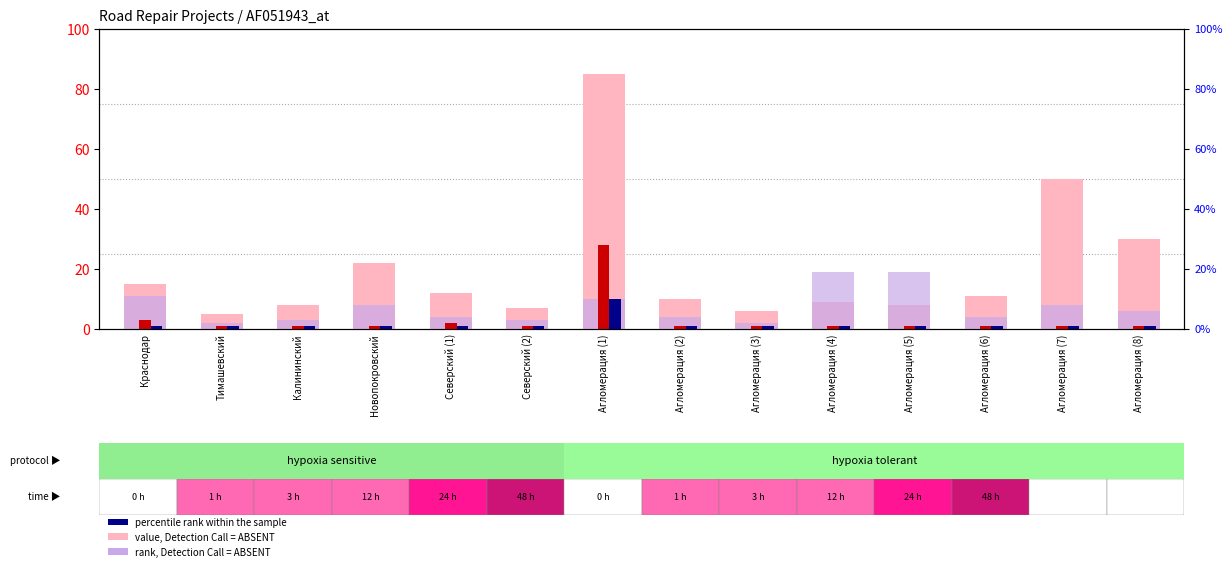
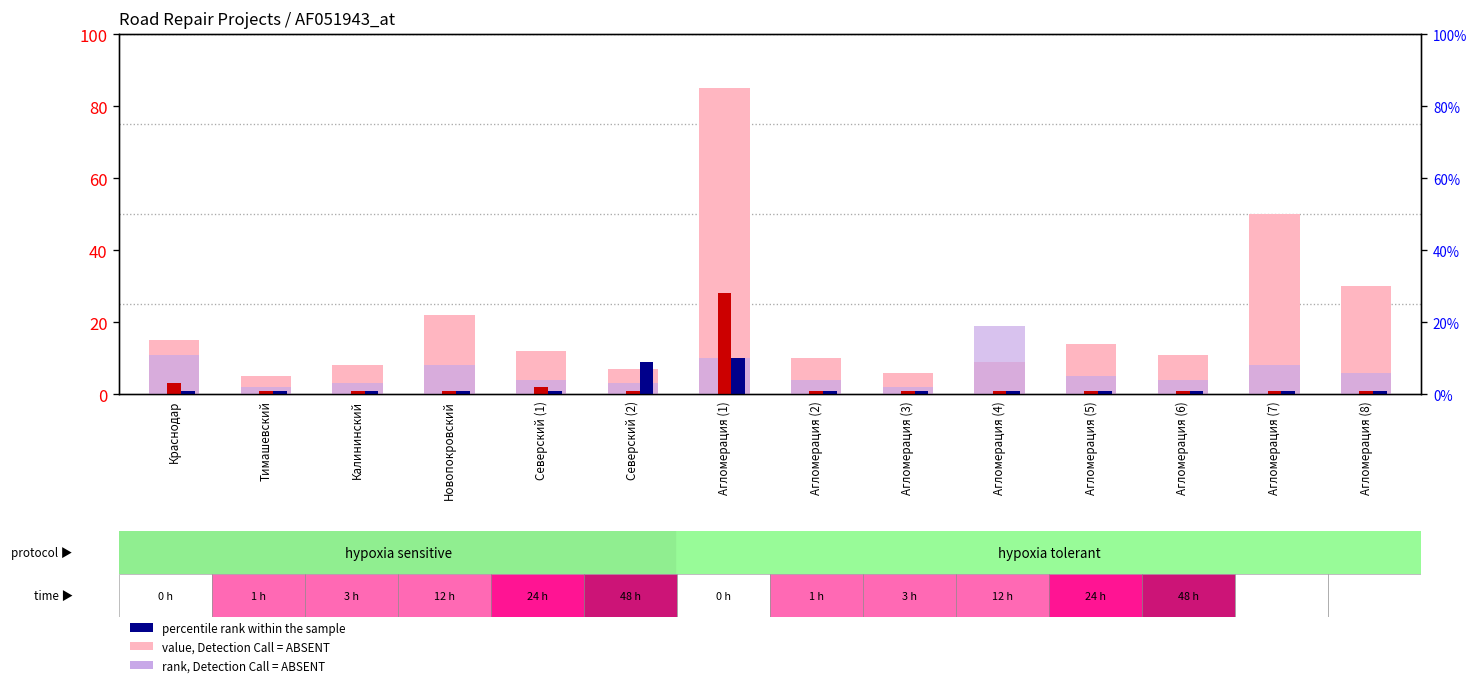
  {
    "value, Detection Call = ABSENT": {
      "Краснодар": 15,
      "Тимашевский": 5,
      "Калининский": 8,
      "Новопокровский": 22,
      "Северский (1)": 12,
      "Северский (2)": 7,
      "Агломерация (1)": 85,
      "Агломерация (2)": 10,
      "Агломерация (3)": 6,
-     "Агломерация (5)": 8,
+     "Агломерация (5)": 14,
      "Агломерация (6)": 11,
      "Агломерация (7)": 50,
      "Агломерация (8)": 30
    },
    "rank, Detection Call = ABSENT": {
      "Агломерация (4)": 19,
-     "Агломерация (5)": 19
+     "Агломерация (5)": 5
    },
    "percentile rank within the sample": {
-     "Северский (2)": 1
+     "Северский (2)": 9
    }
  }
